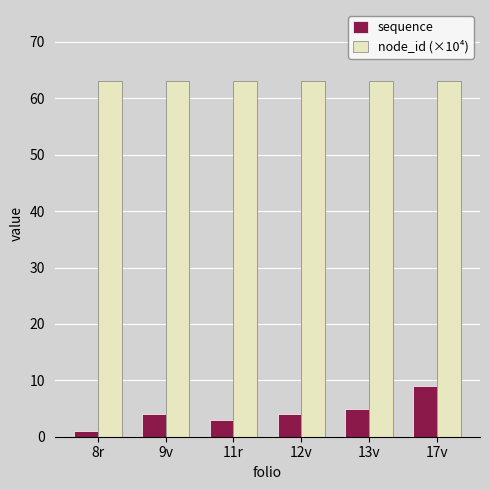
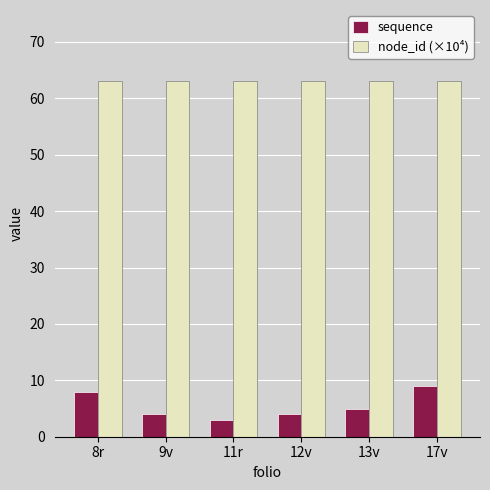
  {
    "sequence": {
-     "8r": 1,
+     "8r": 8,
      "9v": 4,
      "11r": 3,
      "12v": 4,
      "13v": 5,
      "17v": 9
    },
    "node_id (×10⁴)": {
      "8r": 63,
      "9v": 63,
      "11r": 63,
      "12v": 63,
      "13v": 63,
      "17v": 63
    }
  }
